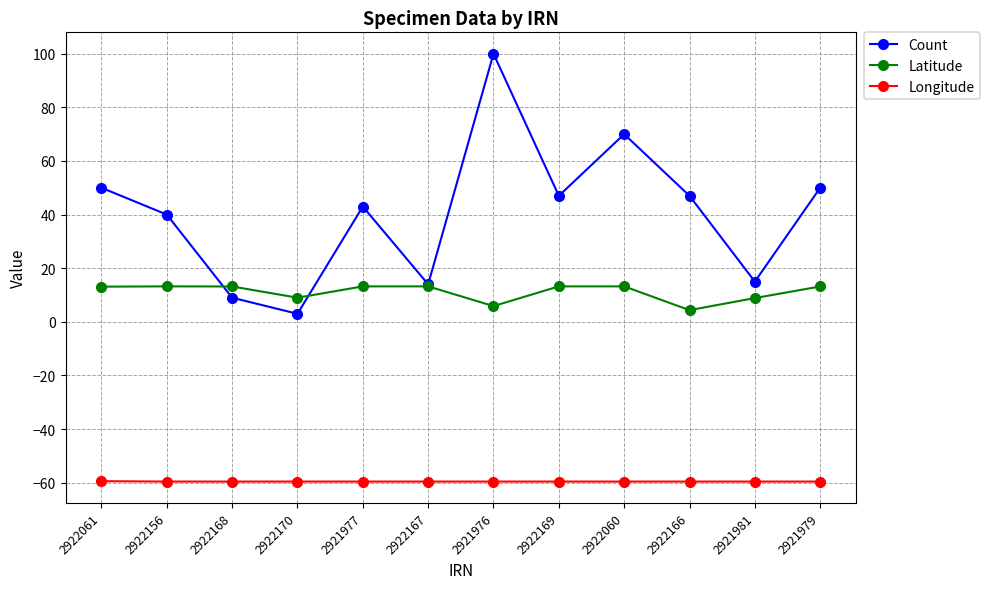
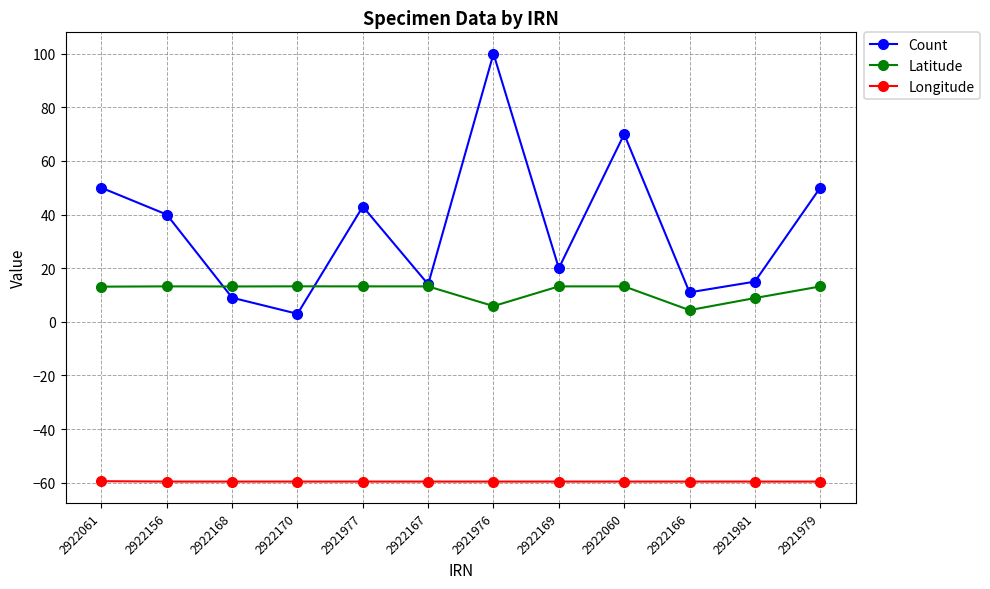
  {
    "Count": {
      "2922061": 50,
      "2922156": 40,
      "2922168": 9,
      "2922170": 3,
      "2921977": 43,
      "2921976": 100,
-     "2922169": 47,
+     "2922169": 20,
      "2922060": 70,
-     "2922166": 47,
+     "2922166": 11,
      "2921981": 15,
      "2921979": 50
    },
    "Latitude": {
      "2922061": 13,
      "2922156": 13,
      "2922168": 13,
-     "2922170": 9,
+     "2922170": 13,
      "2921977": 13,
      "2921976": 6,
      "2922169": 13,
      "2922060": 13,
      "2922166": 4,
      "2921981": 9,
      "2921979": 13
    },
    "Longitude": {
      "2922061": -59,
      "2922156": -60,
      "2922168": -60,
      "2922170": -60,
      "2921977": -60,
      "2922167": -60,
      "2921976": -60,
      "2922169": -60,
      "2922060": -60,
      "2922166": -60,
      "2921981": -60,
      "2921979": -60
    }
  }
